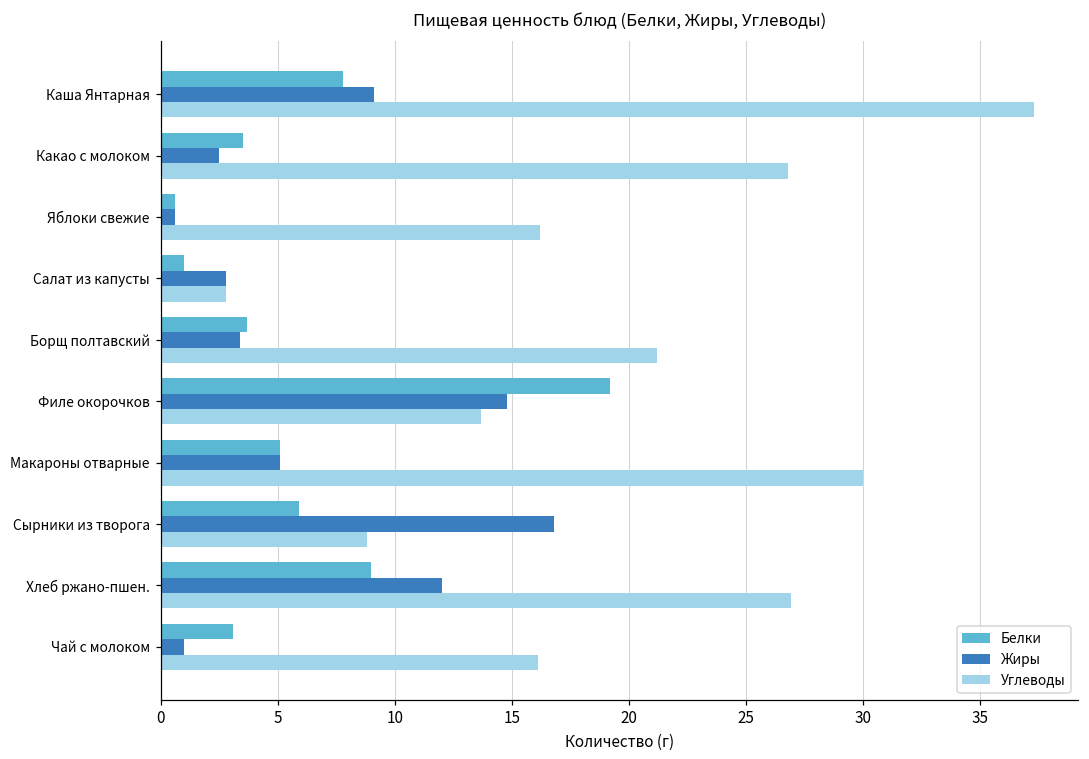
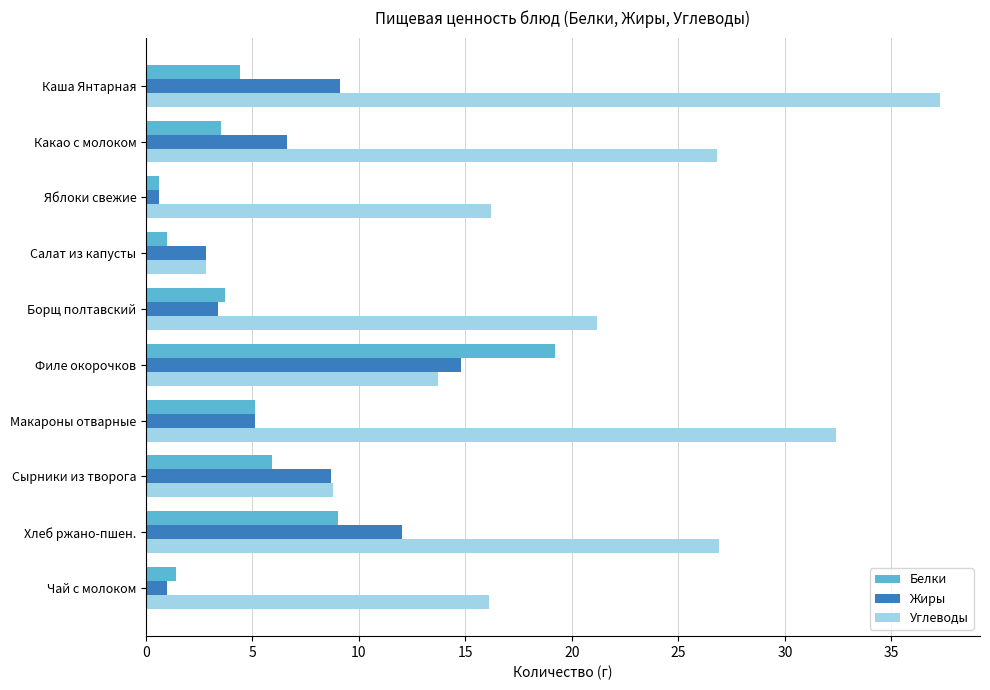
  {
    "Белки": {
-     "Каша Янтарная": 7.8,
+     "Каша Янтарная": 4.4,
      "Какао с молоком": 3.5,
      "Яблоки свежие": 0.6,
      "Салат из капусты": 1.0,
      "Борщ полтавский": 3.7,
      "Филе окорочков": 19.2,
      "Макароны отварные": 5.1,
      "Сырники из творога": 5.9,
      "Хлеб ржано-пшен.": 9.0,
-     "Чай с молоком": 3.1
+     "Чай с молоком": 1.4
    },
    "Жиры": {
      "Каша Янтарная": 9.1,
-     "Какао с молоком": 2.5,
+     "Какао с молоком": 6.6,
      "Яблоки свежие": 0.6,
      "Салат из капусты": 2.8,
      "Борщ полтавский": 3.4,
      "Филе окорочков": 14.8,
      "Макароны отварные": 5.1,
-     "Сырники из творога": 16.8,
+     "Сырники из творога": 8.7,
      "Хлеб ржано-пшен.": 12.0,
      "Чай с молоком": 1.0
    },
    "Углеводы": {
      "Каша Янтарная": 37.3,
      "Какао с молоком": 26.8,
      "Яблоки свежие": 16.2,
      "Салат из капусты": 2.8,
      "Борщ полтавский": 21.2,
      "Филе окорочков": 13.7,
-     "Макароны отварные": 30.0,
+     "Макароны отварные": 32.4,
      "Сырники из творога": 8.8,
      "Хлеб ржано-пшен.": 26.9,
      "Чай с молоком": 16.1
    }
  }
